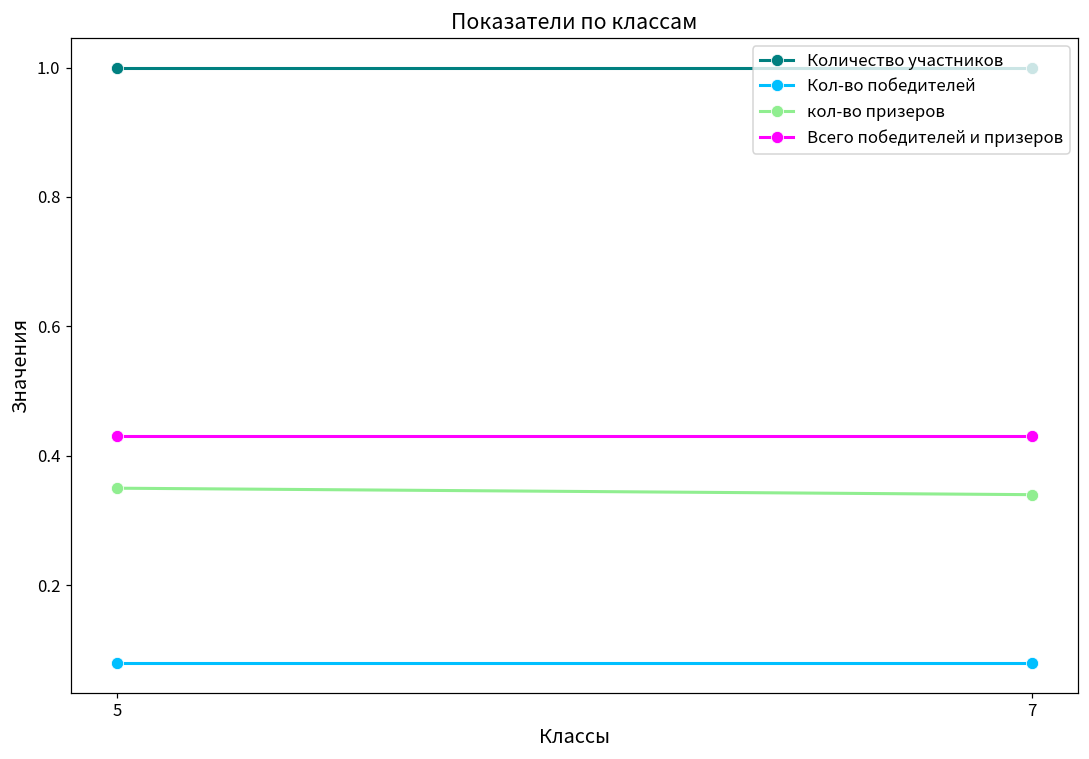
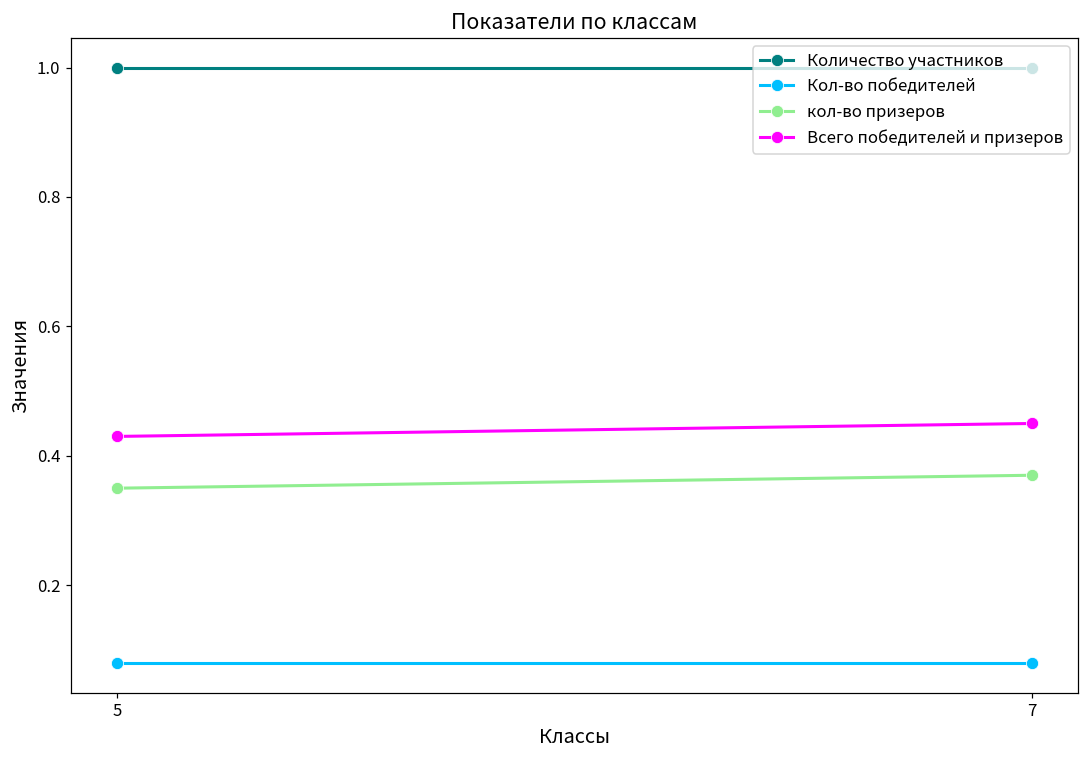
  {
    "Количество участников": {
      "5": 1.00
    },
    "Кол-во победителей": {
      "5": 0.08,
      "7": 0.08
    },
    "кол-во призеров": {
      "5": 0.35,
-     "7": 0.34
+     "7": 0.37
    },
    "Всего победителей и призеров": {
      "5": 0.43,
-     "7": 0.43
+     "7": 0.45
    }
  }
